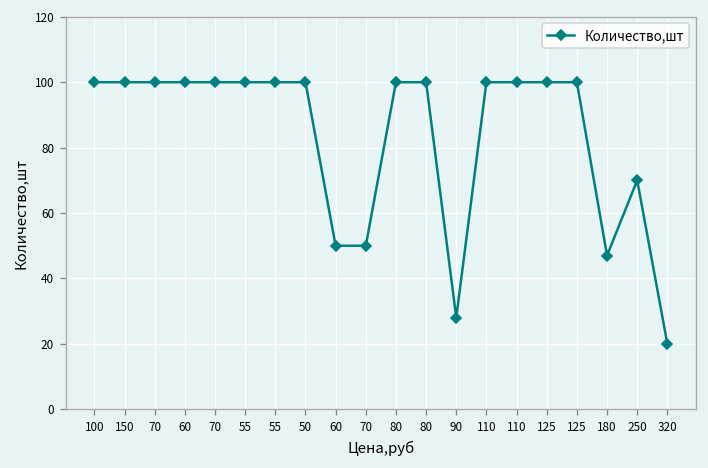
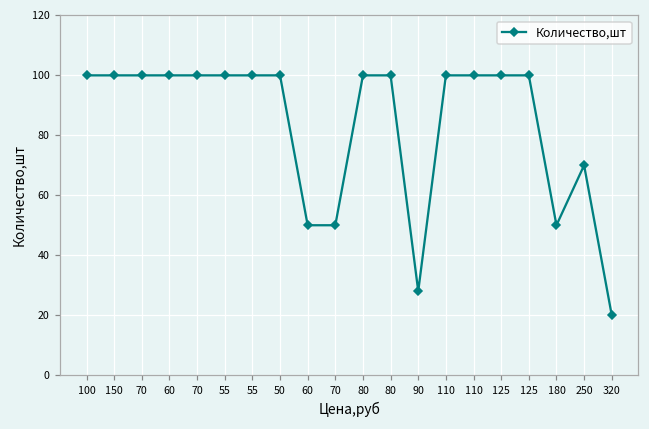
  {
    "100": 100,
    "150": 100,
    "50": 100,
    "90": 28,
-   "180": 47,
+   "180": 50,
    "250": 70,
    "320": 20
  }
